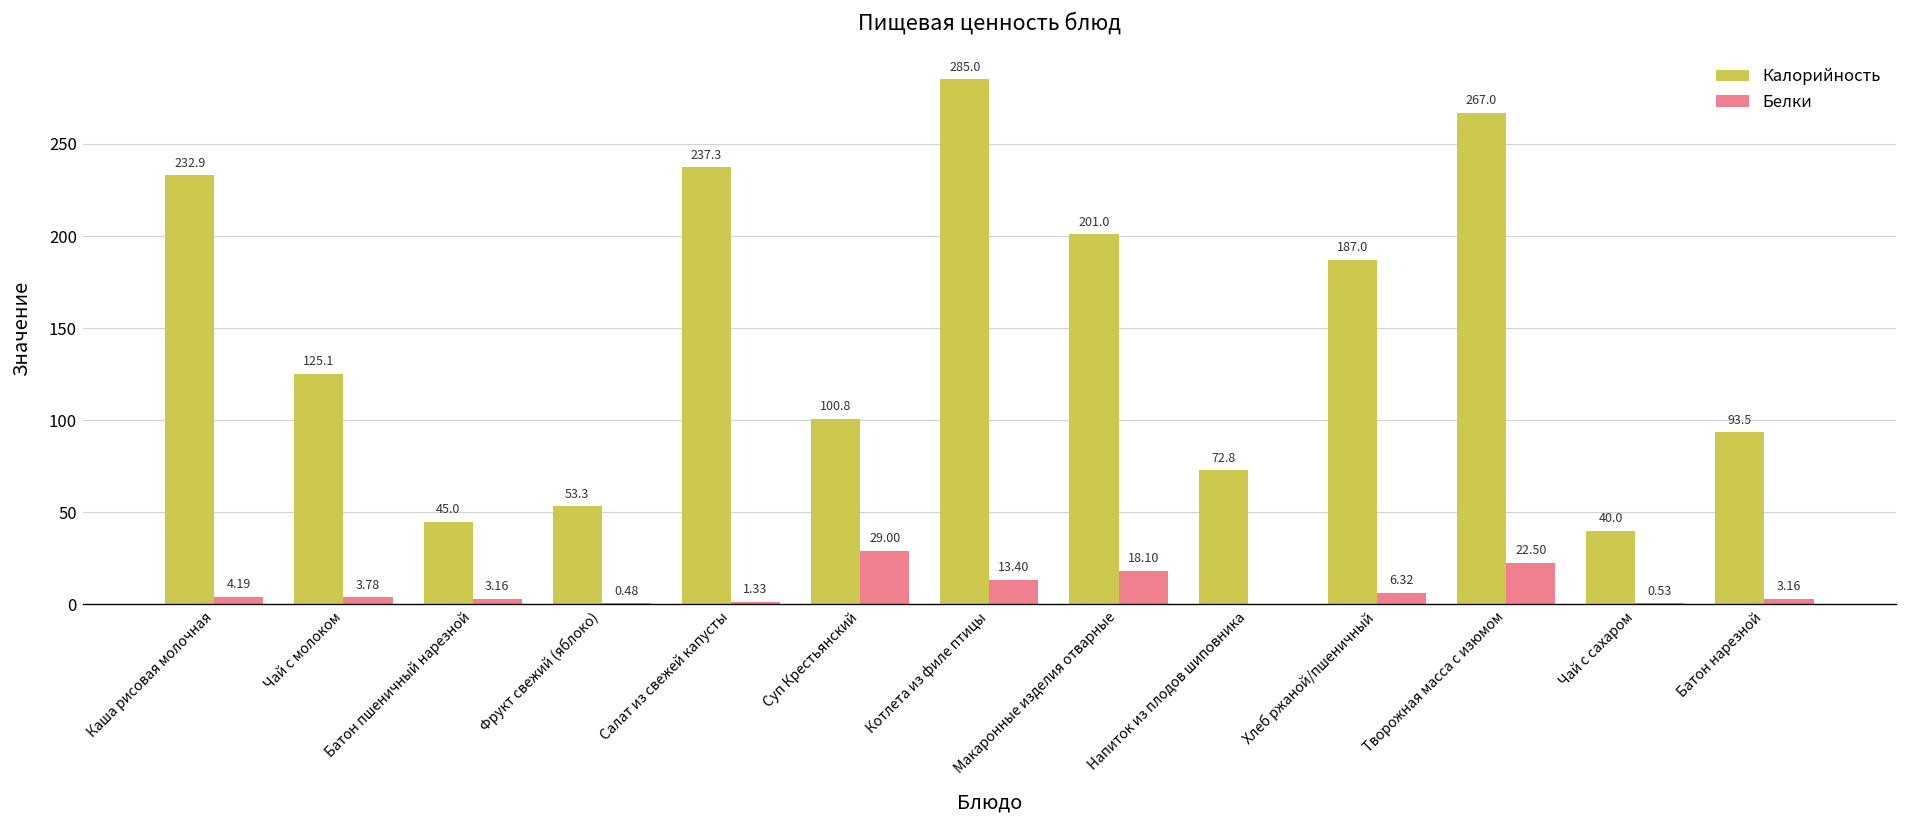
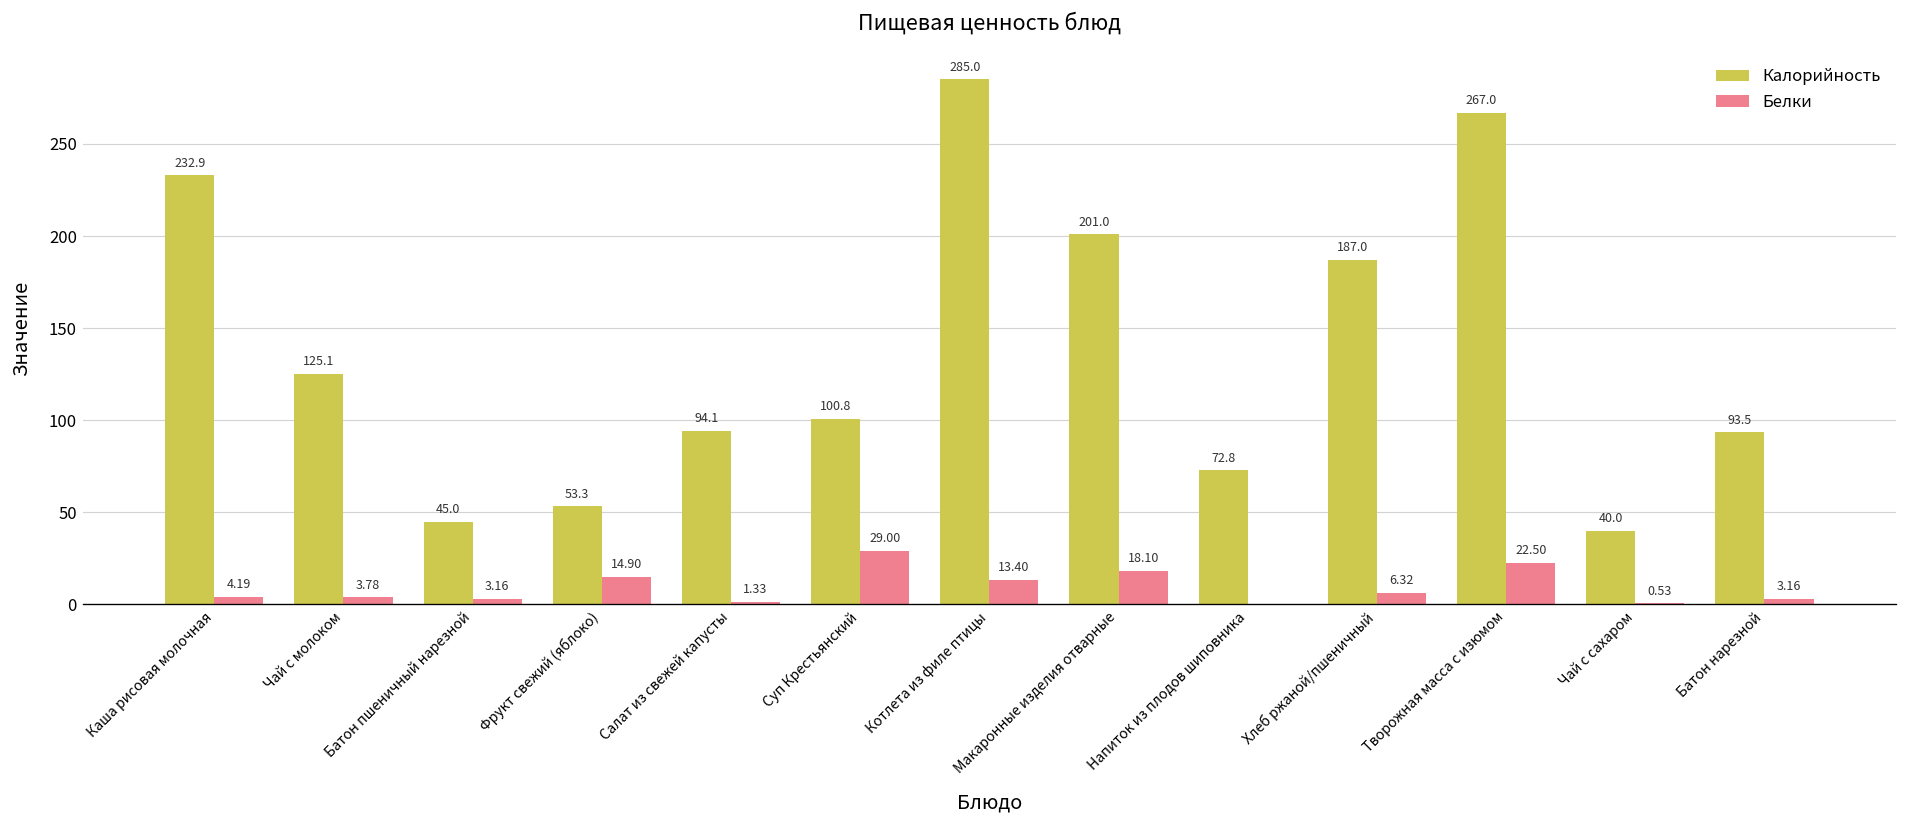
  {
    "Калорийность": {
      "Каша рисовая молочная": 232.9,
      "Чай с молоком": 125.1,
      "Батон пшеничный нарезной": 45.0,
      "Фрукт свежий (яблоко)": 53.3,
-     "Салат из свежей капусты": 237.3,
+     "Салат из свежей капусты": 94.1,
      "Суп Крестьянский": 100.8,
      "Котлета из филе птицы": 285.0,
      "Макаронные изделия отварные": 201.0,
      "Напиток из плодов шиповника": 72.8,
      "Хлеб ржаной/пшеничный": 187.0,
      "Творожная масса с изюмом": 267.0,
      "Чай с сахаром": 40.0,
      "Батон нарезной": 93.5
    },
    "Белки": {
      "Каша рисовая молочная": 4.19,
      "Чай с молоком": 3.78,
      "Батон пшеничный нарезной": 3.16,
-     "Фрукт свежий (яблоко)": 0.48,
+     "Фрукт свежий (яблоко)": 14.90,
      "Салат из свежей капусты": 1.33,
      "Суп Крестьянский": 29.00,
      "Котлета из филе птицы": 13.40,
      "Макаронные изделия отварные": 18.10,
      "Хлеб ржаной/пшеничный": 6.32,
      "Творожная масса с изюмом": 22.50,
      "Чай с сахаром": 0.53,
      "Батон нарезной": 3.16
    }
  }
